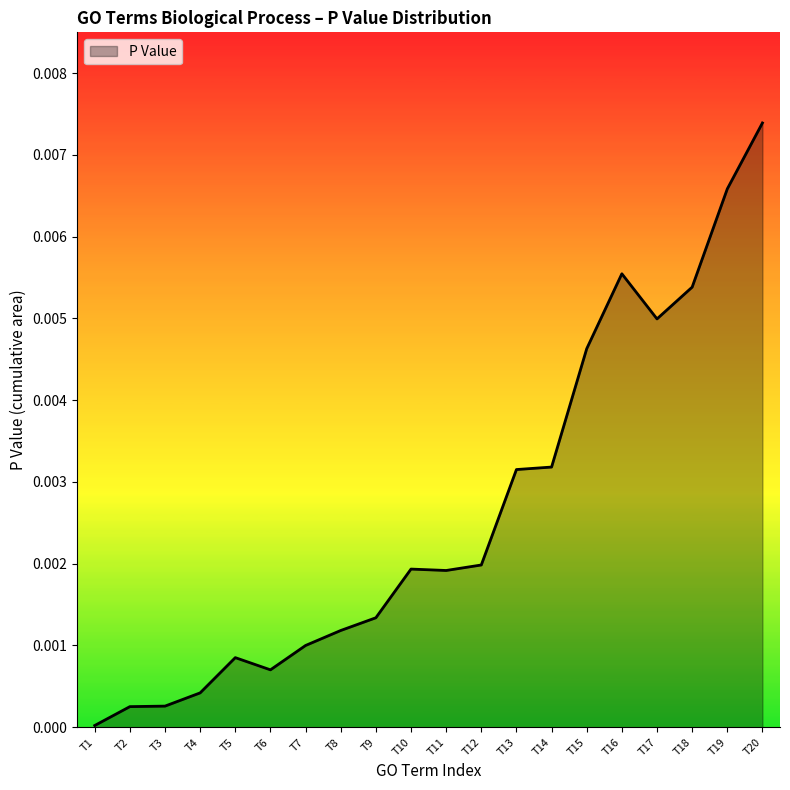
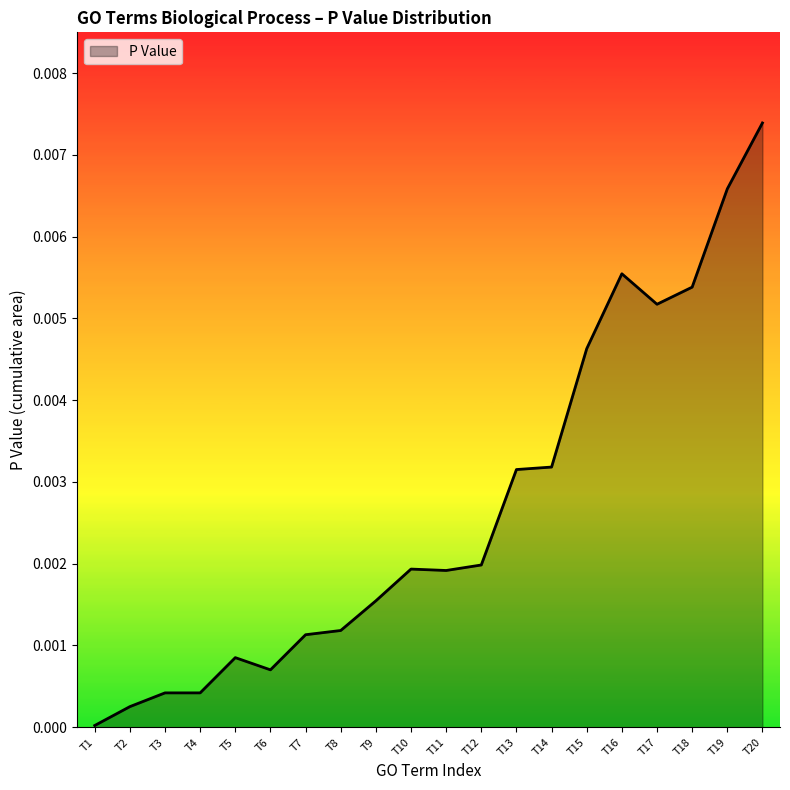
  {
    "T1": 0.0000,
    "T2": 0.0003,
-   "T3": 0.0003,
+   "T3": 0.0004,
    "T4": 0.0004,
    "T5": 0.0009,
    "T6": 0.0007,
-   "T7": 0.0010,
+   "T7": 0.0011,
    "T8": 0.0012,
-   "T9": 0.0013,
+   "T9": 0.0015,
    "T10": 0.0019,
    "T11": 0.0019,
    "T12": 0.0020,
    "T13": 0.0032,
    "T14": 0.0032,
    "T15": 0.0046,
    "T16": 0.0055,
-   "T17": 0.0050,
+   "T17": 0.0052,
    "T18": 0.0054,
    "T19": 0.0066,
    "T20": 0.0074
  }
